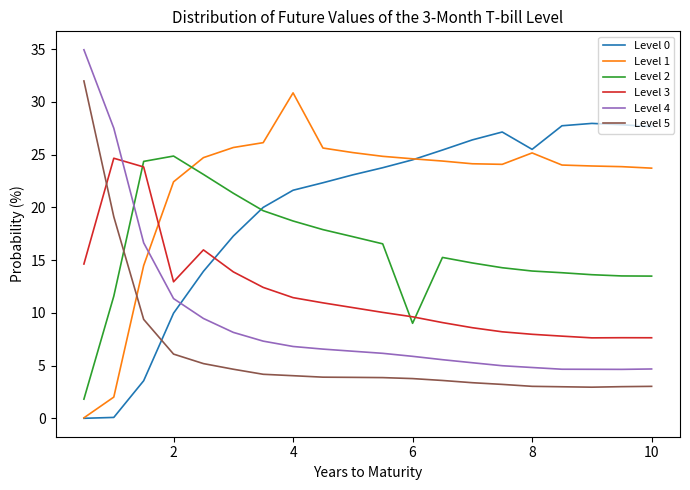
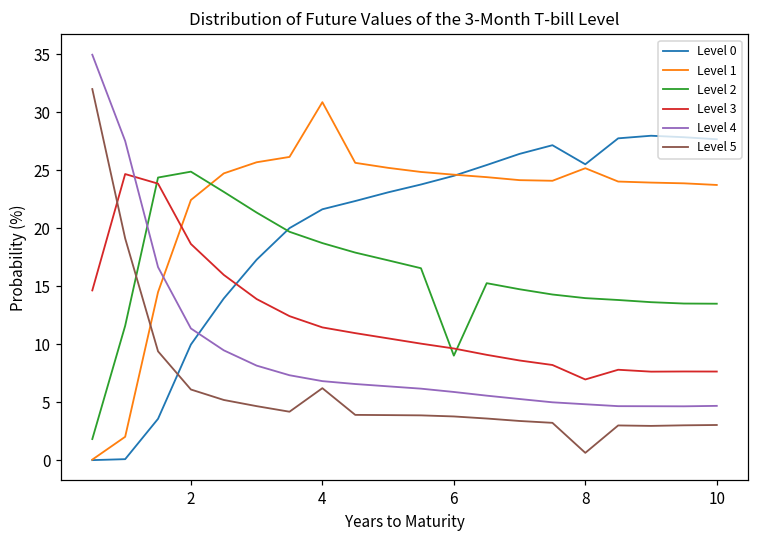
  {
    "Level 0": {
      "2": 10.0,
      "4": 21.6,
      "8": 25.5
    },
    "Level 1": {
      "2": 22.4,
      "4": 30.9,
      "8": 25.2,
      "10": 23.7
    },
    "Level 2": {
      "2": 24.9,
      "4": 18.7,
      "6": 9.0,
      "8": 14.0,
      "10": 13.5
    },
    "Level 3": {
-     "2": 12.9,
+     "2": 18.6,
      "4": 11.4,
      "6": 9.6,
-     "8": 8.0,
+     "8": 7.0,
      "10": 7.6
    },
    "Level 4": {
      "2": 11.3,
      "4": 6.8,
      "6": 5.9,
      "8": 4.8,
      "10": 4.7
    },
    "Level 5": {
      "2": 6.1,
-     "4": 4.0,
+     "4": 6.2,
      "6": 3.8,
-     "8": 3.0,
+     "8": 0.6,
      "10": 3.0
    }
  }
